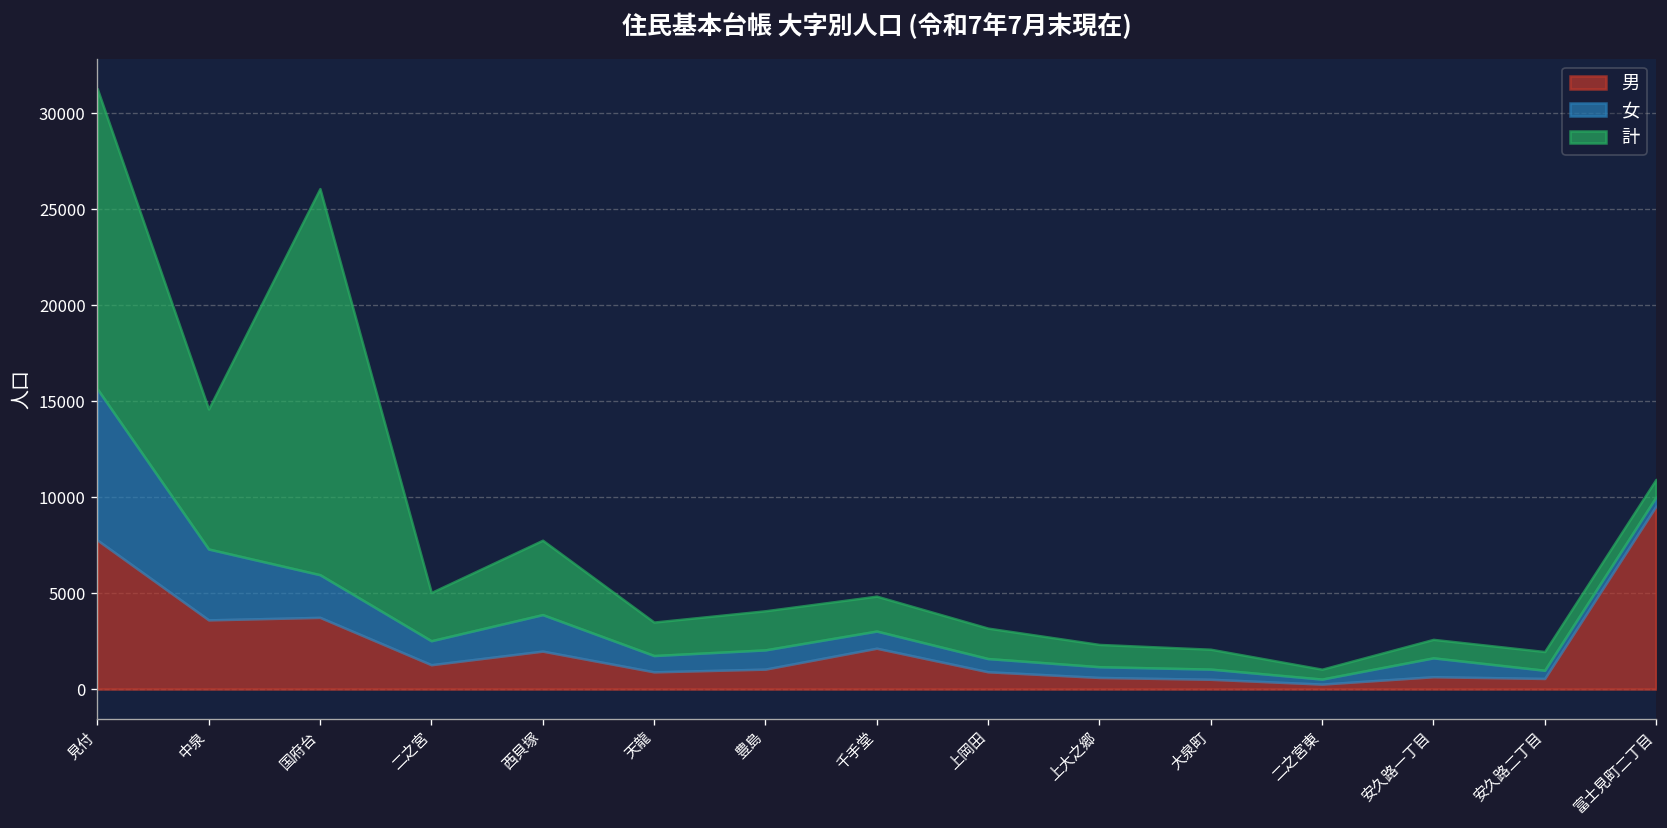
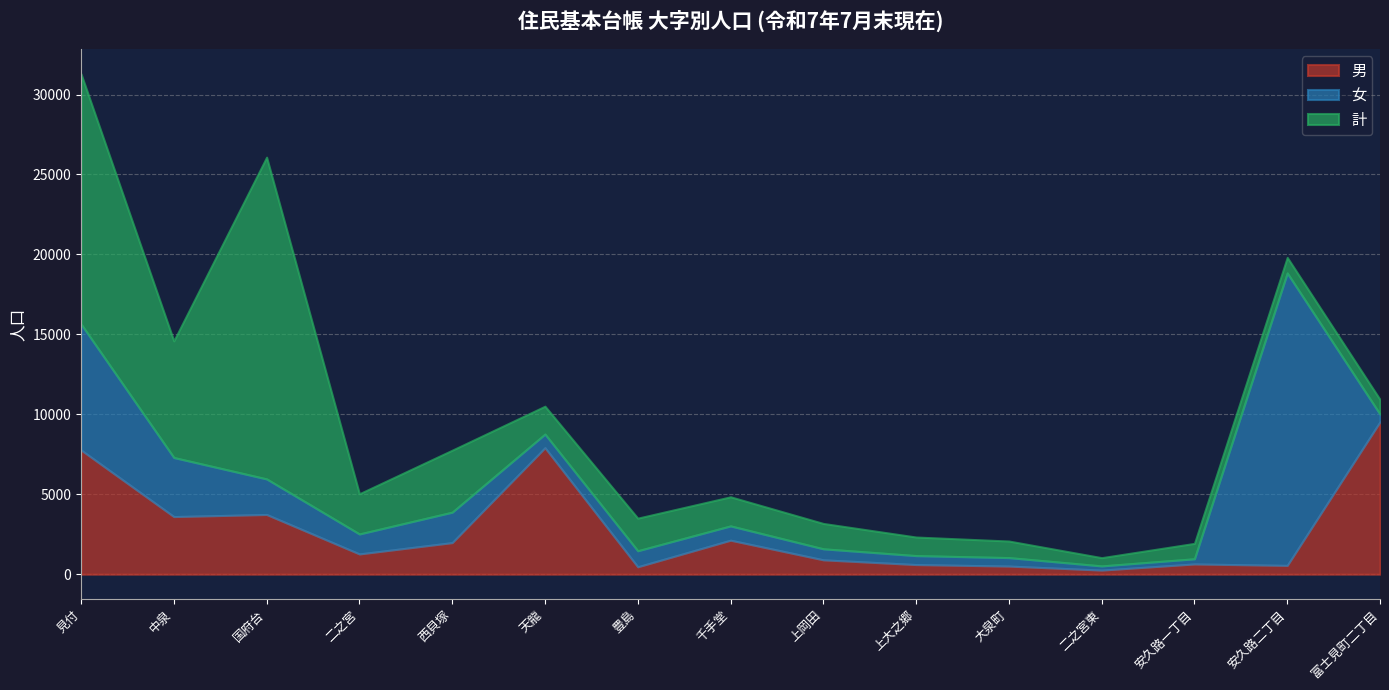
  {
    "男": {
      "見付": 7800,
      "中泉": 3600,
      "国府台": 3700,
      "二之宮": 1300,
      "西貝塚": 2000,
-     "天龍": 900,
-     "豊島": 1000,
+     "天龍": 7900,
+     "豊島": 500,
      "千手堂": 2100,
      "上岡田": 900,
      "上大之郷": 600,
      "大泉町": 500,
      "二之宮東": 300,
      "安久路一丁目": 600,
      "安久路二丁目": 600,
      "富士見町二丁目": 9500
    },
    "女": {
      "見付": 7900,
      "中泉": 3700,
      "国府台": 2200,
      "二之宮": 1200,
      "西貝塚": 1900,
      "天龍": 900,
      "豊島": 1000,
      "千手堂": 900,
      "上岡田": 700,
      "上大之郷": 600,
      "大泉町": 500,
      "二之宮東": 300,
-     "安久路一丁目": 1000,
-     "安久路二丁目": 400,
+     "安久路一丁目": 300,
+     "安久路二丁目": 18300,
      "富士見町二丁目": 500
    },
    "計": {
      "見付": 15600,
      "中泉": 7300,
      "国府台": 20100,
      "二之宮": 2500,
      "西貝塚": 3900,
      "天龍": 1700,
      "豊島": 2000,
      "千手堂": 1800,
      "上岡田": 1600,
      "上大之郷": 1200,
      "大泉町": 1000,
      "二之宮東": 500,
      "安久路一丁目": 1000,
      "安久路二丁目": 1000,
      "富士見町二丁目": 900
    }
  }
